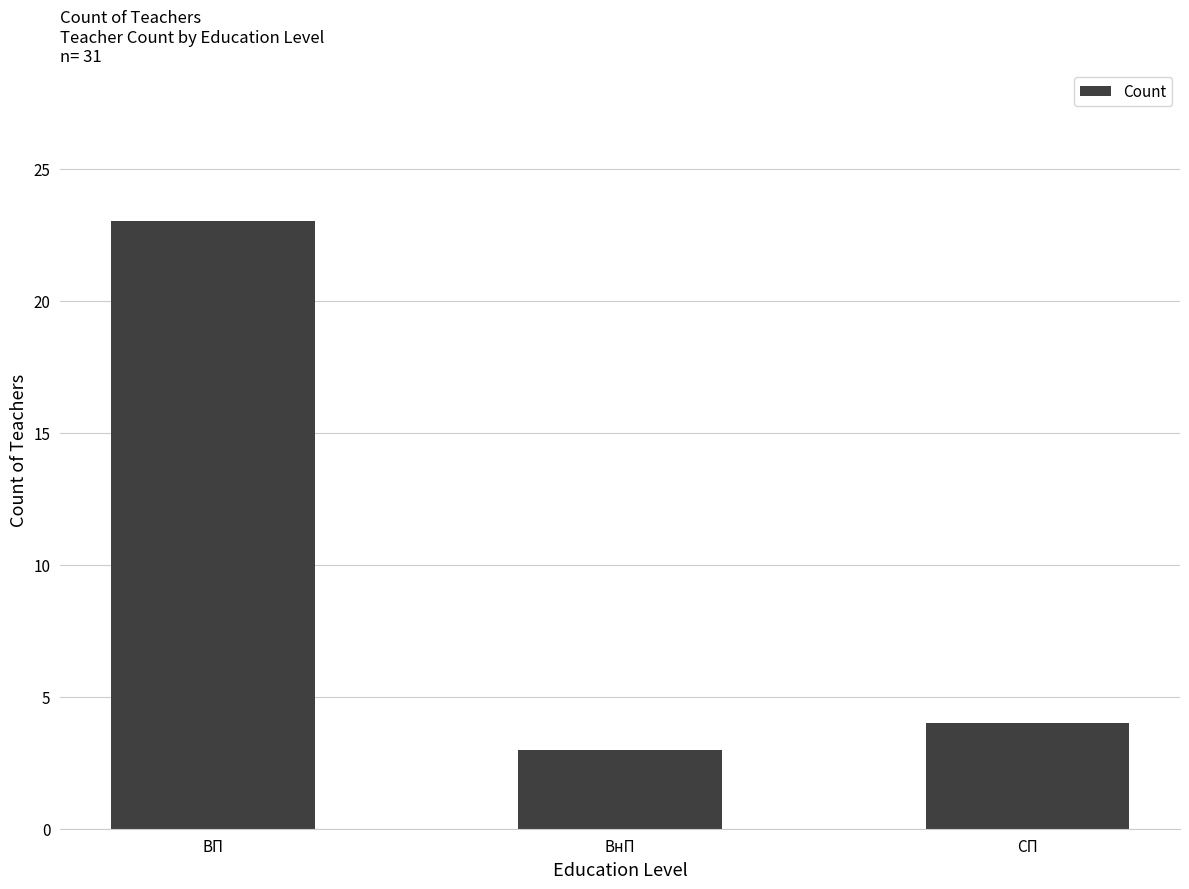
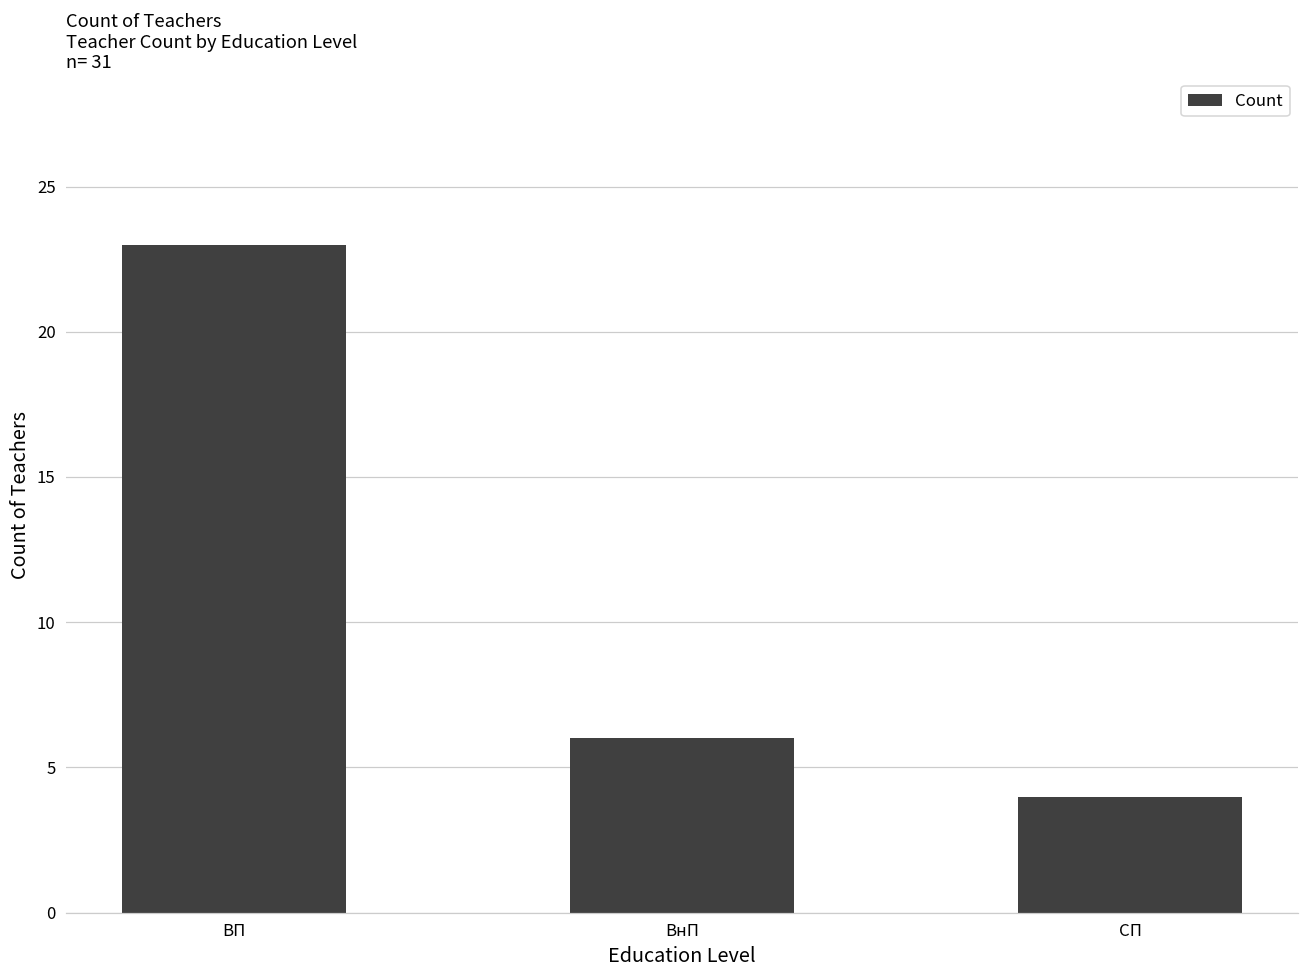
  {
    "ВП": 23,
-   "ВнП": 3,
+   "ВнП": 6,
    "СП": 4
  }
